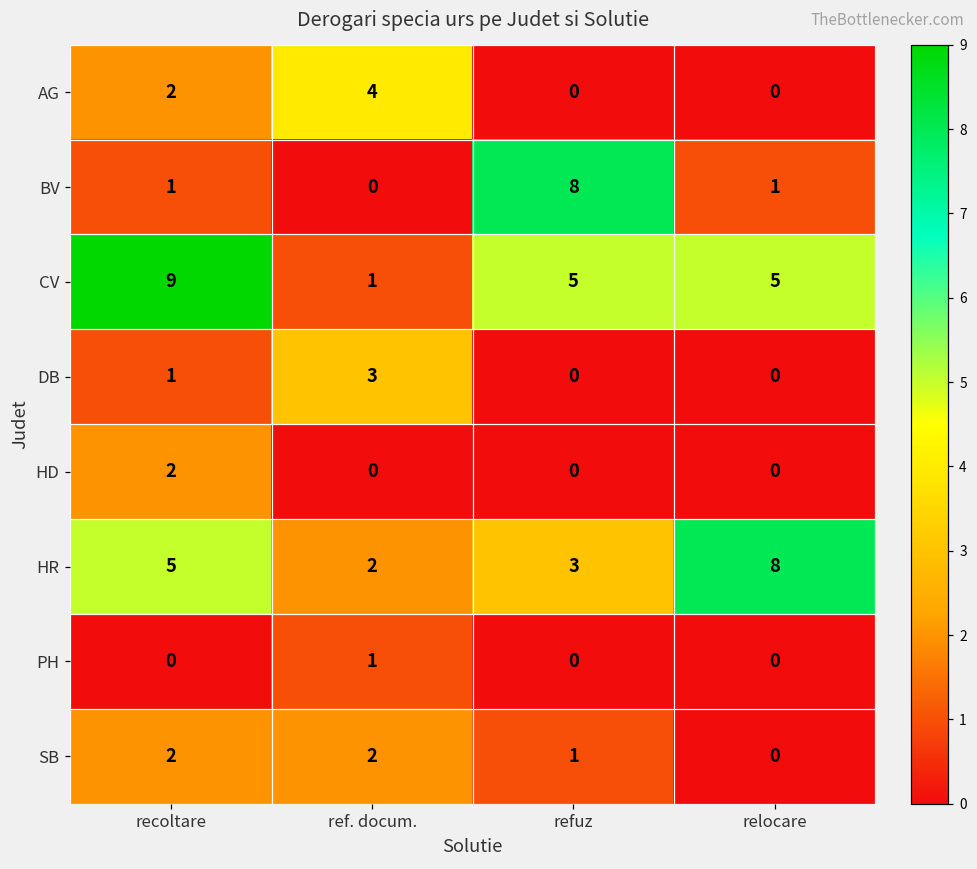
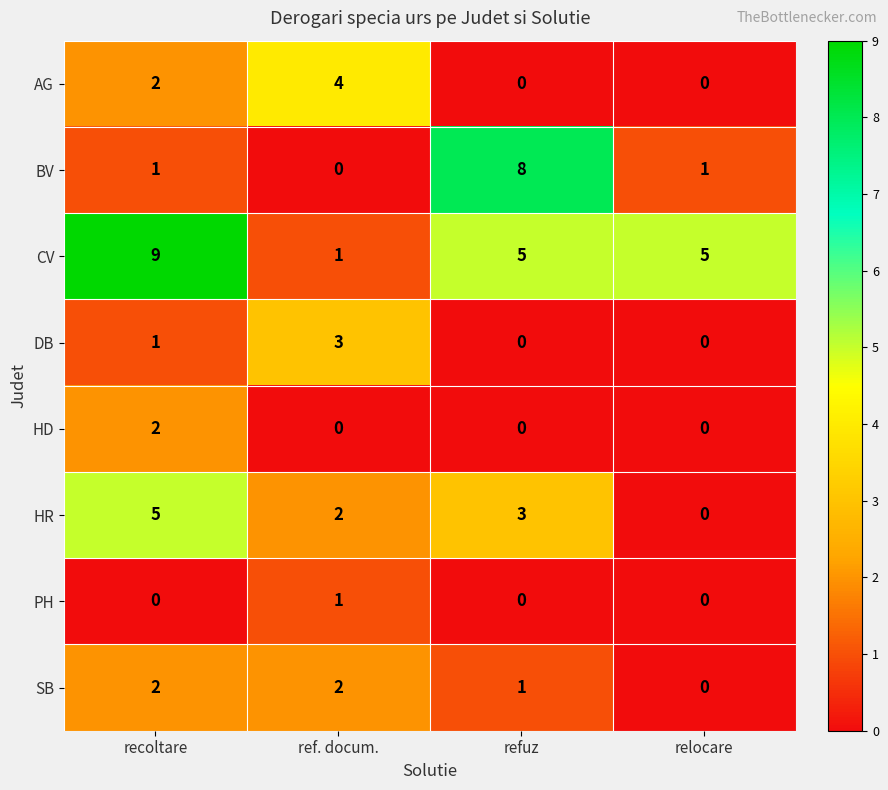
  {
    "AG": {
      "recoltare": 2,
      "ref. docum.": 4,
      "refuz": 0,
      "relocare": 0
    },
    "BV": {
      "recoltare": 1,
      "ref. docum.": 0,
      "refuz": 8,
      "relocare": 1
    },
    "CV": {
      "recoltare": 9,
      "ref. docum.": 1,
      "refuz": 5,
      "relocare": 5
    },
    "DB": {
      "recoltare": 1,
      "ref. docum.": 3,
      "refuz": 0,
      "relocare": 0
    },
    "HD": {
      "recoltare": 2,
      "ref. docum.": 0,
      "refuz": 0,
      "relocare": 0
    },
    "HR": {
      "recoltare": 5,
      "ref. docum.": 2,
      "refuz": 3,
-     "relocare": 8
+     "relocare": 0
    },
    "PH": {
      "recoltare": 0,
      "ref. docum.": 1,
      "refuz": 0,
      "relocare": 0
    },
    "SB": {
      "recoltare": 2,
      "ref. docum.": 2,
      "refuz": 1,
      "relocare": 0
    }
  }
